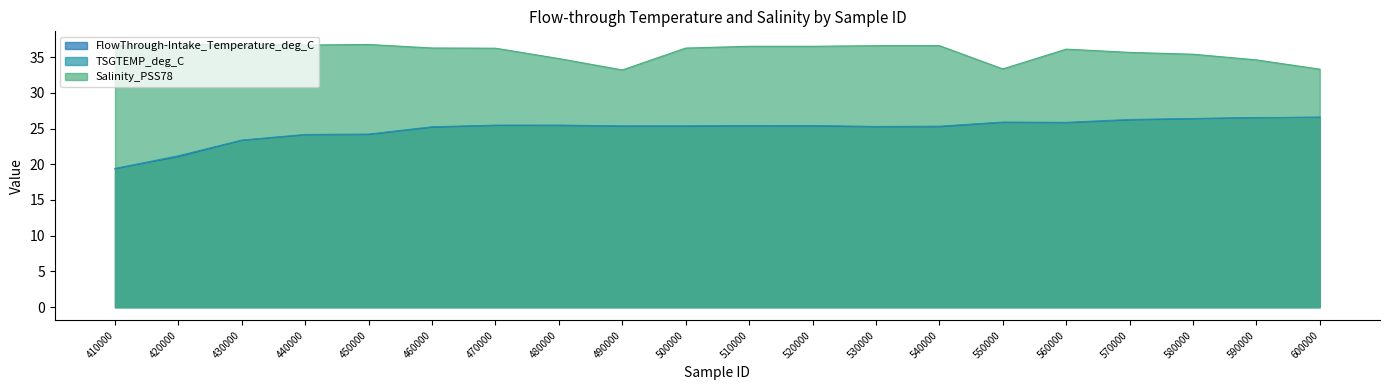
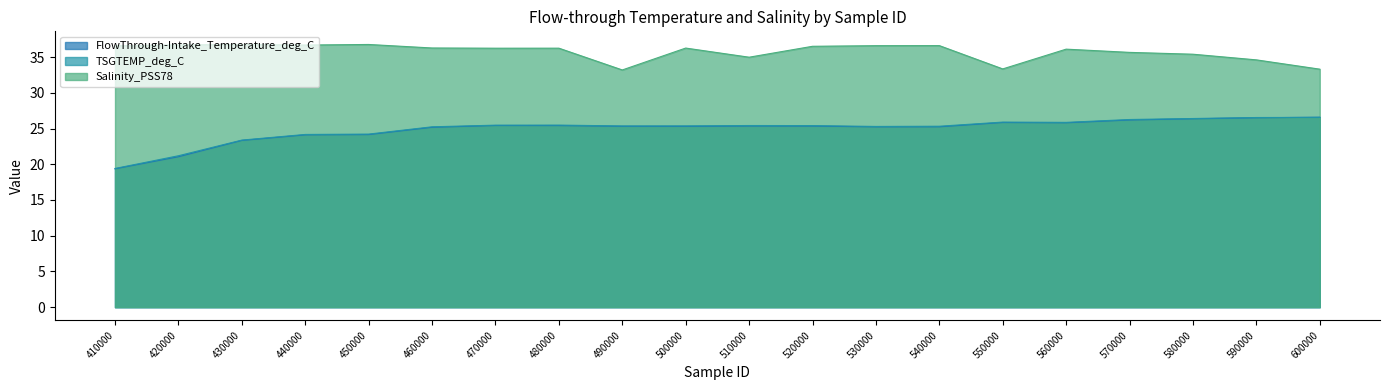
  {
    "Salinity_PSS78": {
      "450000": 37,
      "460000": 36,
      "470000": 36,
-     "480000": 35,
+     "480000": 36,
      "490000": 33,
      "500000": 36,
-     "510000": 37,
+     "510000": 35,
      "520000": 37,
      "530000": 37,
      "540000": 37,
      "550000": 33,
      "560000": 36,
      "570000": 36,
      "580000": 35,
      "590000": 35,
      "600000": 33
    }
  }
